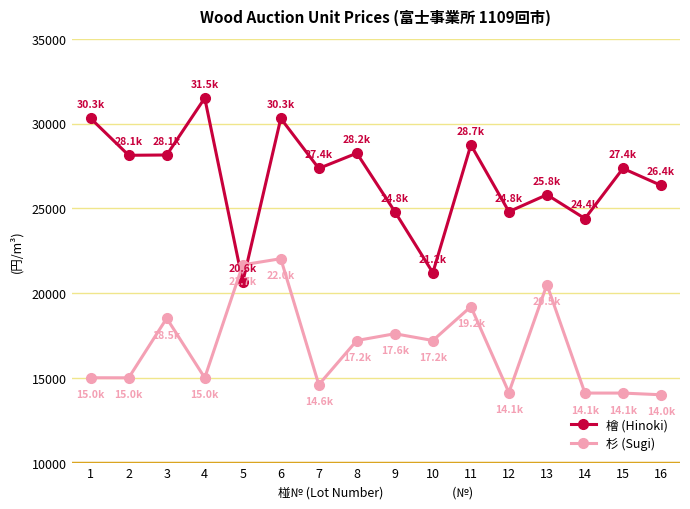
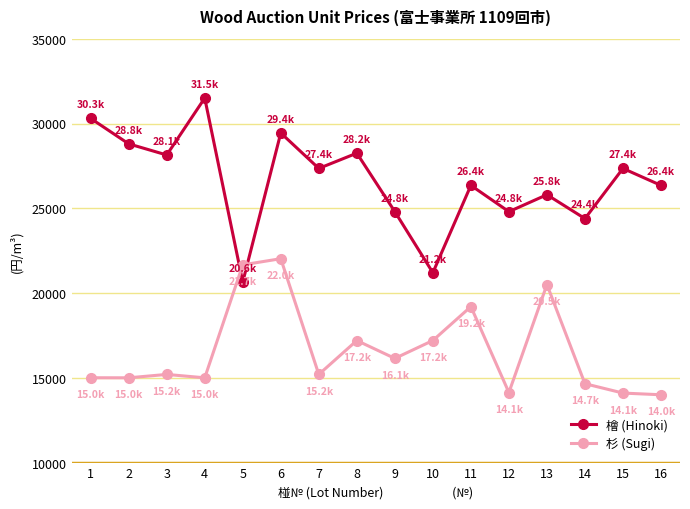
  {
    "檜 (Hinoki)": {
      "1": "30.3k",
-     "2": "28.1k",
+     "2": "28.8k",
      "3": "28.1k",
      "4": "31.5k",
-     "6": "30.3k",
+     "6": "29.4k",
      "7": "27.4k",
      "8": "28.2k",
      "9": "24.8k",
      "10": "21.2k",
-     "11": "28.7k",
+     "11": "26.4k",
      "12": "24.8k",
      "13": "25.8k",
      "14": "24.4k",
      "15": "27.4k",
      "16": "26.4k"
    },
    "杉 (Sugi)": {
      "1": "15.0k",
      "2": "15.0k",
-     "3": "18.5k",
+     "3": "15.2k",
      "4": "15.0k",
      "6": "22.0k",
-     "7": "14.6k",
+     "7": "15.2k",
      "8": "17.2k",
-     "9": "17.6k",
+     "9": "16.1k",
      "10": "17.2k",
      "11": "19.2k",
      "12": "14.1k",
      "13": "20.5k",
-     "14": "14.1k",
+     "14": "14.7k",
      "15": "14.1k",
      "16": "14.0k"
    }
  }
